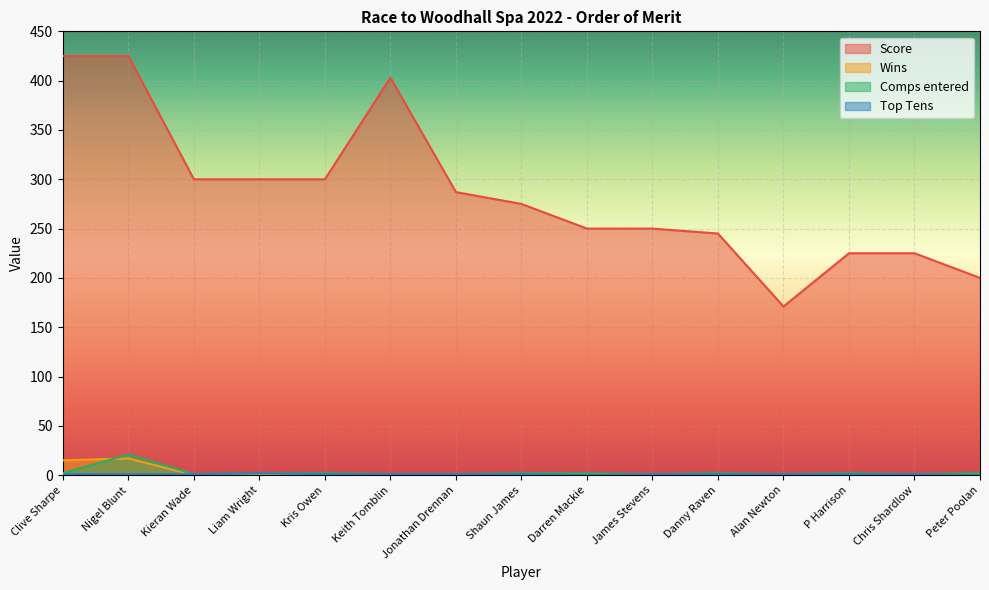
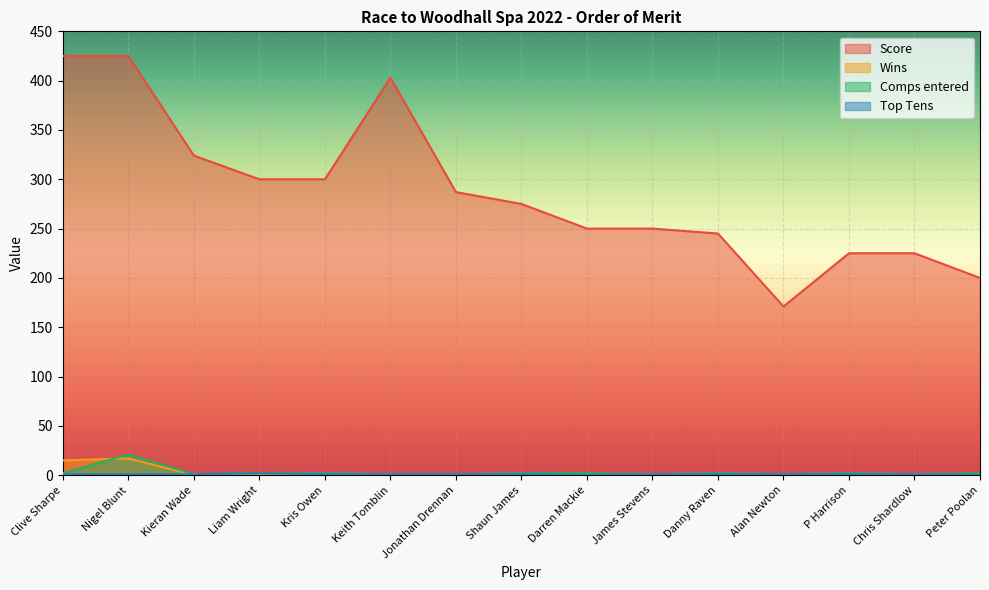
  {
    "Score": {
      "Clive Sharpe": 430,
      "Nigel Blunt": 430,
-     "Kieran Wade": 300,
+     "Kieran Wade": 320,
      "Liam Wright": 300,
      "Kris Owen": 300,
      "Keith Tomblin": 400,
      "Jonathan Drennan": 290,
      "Shaun James": 280,
      "Darren Mackie": 250,
      "James Stevens": 250,
      "Danny Raven": 250,
      "Alan Newton": 170,
      "P Harrison": 230,
      "Chris Shardlow": 230,
      "Peter Poolan": 200
    },
    "Wins": {
      "Clive Sharpe": 20,
      "Nigel Blunt": 20
    },
    "Comps entered": {
      "Nigel Blunt": 20
    },
    "Top Tens": {
      "Nigel Blunt": 0
    }
  }
